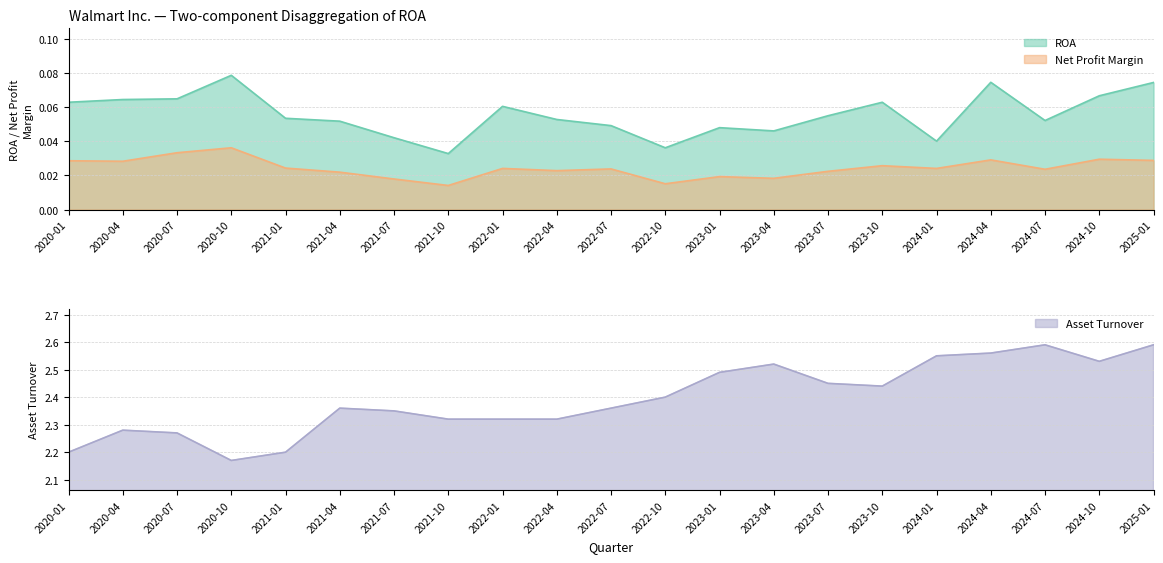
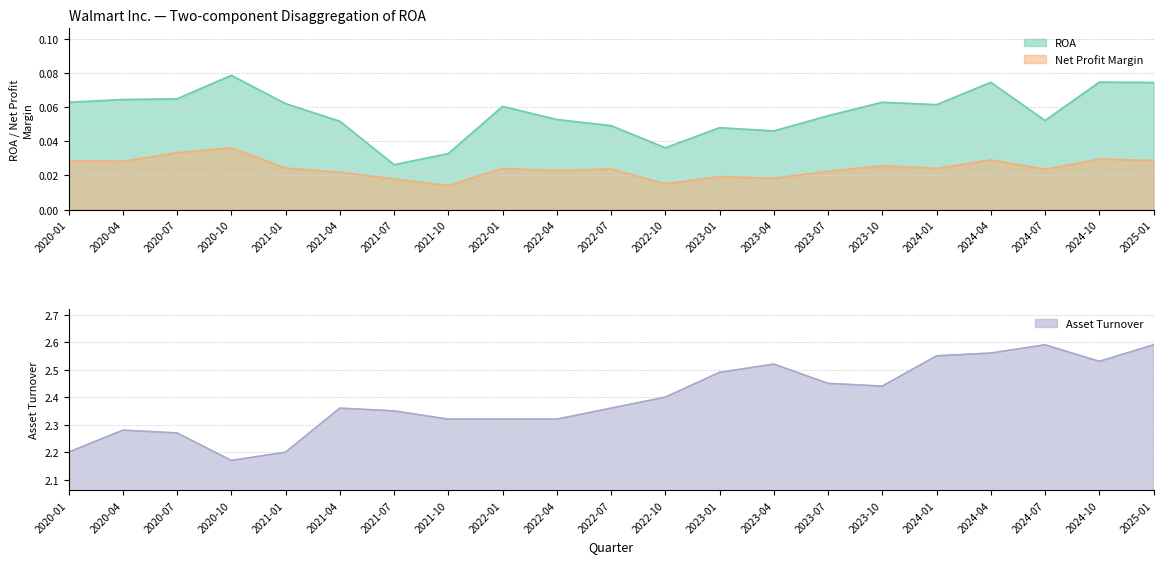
  {
    "Walmart Inc. — Two-component Disaggregation of ROA": {
      "ROA": {
        "2020-01": 0.063,
        "2020-04": 0.065,
        "2020-07": 0.065,
        "2020-10": 0.079,
-       "2021-01": 0.054,
+       "2021-01": 0.062,
        "2021-04": 0.052,
-       "2021-07": 0.042,
+       "2021-07": 0.026,
        "2021-10": 0.033,
        "2022-01": 0.061,
        "2022-04": 0.053,
        "2022-07": 0.049,
        "2022-10": 0.036,
        "2023-01": 0.048,
        "2023-04": 0.046,
        "2023-07": 0.055,
        "2023-10": 0.063,
-       "2024-01": 0.040,
+       "2024-01": 0.062,
        "2024-04": 0.075,
        "2024-07": 0.052,
-       "2024-10": 0.067,
+       "2024-10": 0.075,
        "2025-01": 0.075
      },
      "Net Profit Margin": {
        "2020-01": 0.029,
        "2020-04": 0.028,
        "2020-07": 0.033,
        "2020-10": 0.036,
        "2021-01": 0.024,
        "2021-04": 0.022,
        "2021-07": 0.018,
        "2021-10": 0.014,
        "2022-01": 0.024,
        "2022-04": 0.023,
        "2022-07": 0.024,
        "2022-10": 0.015,
        "2023-01": 0.019,
        "2023-04": 0.018,
        "2023-07": 0.022,
        "2023-10": 0.026,
        "2024-01": 0.024,
        "2024-04": 0.029,
        "2024-07": 0.024,
        "2024-10": 0.030,
        "2025-01": 0.029
      }
    }
  }
